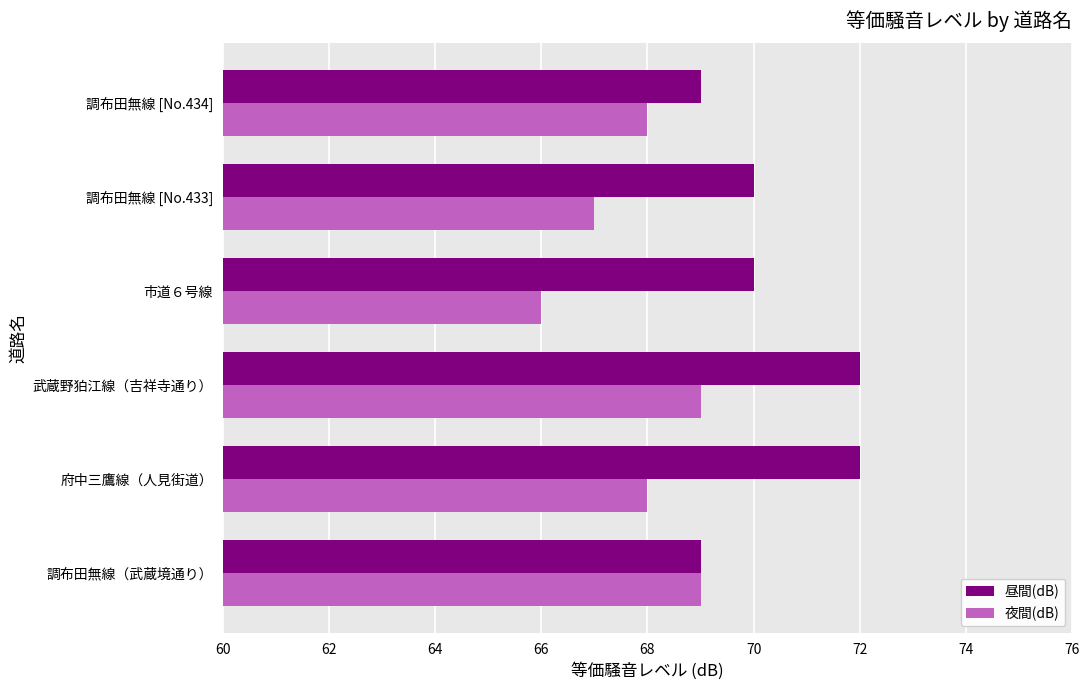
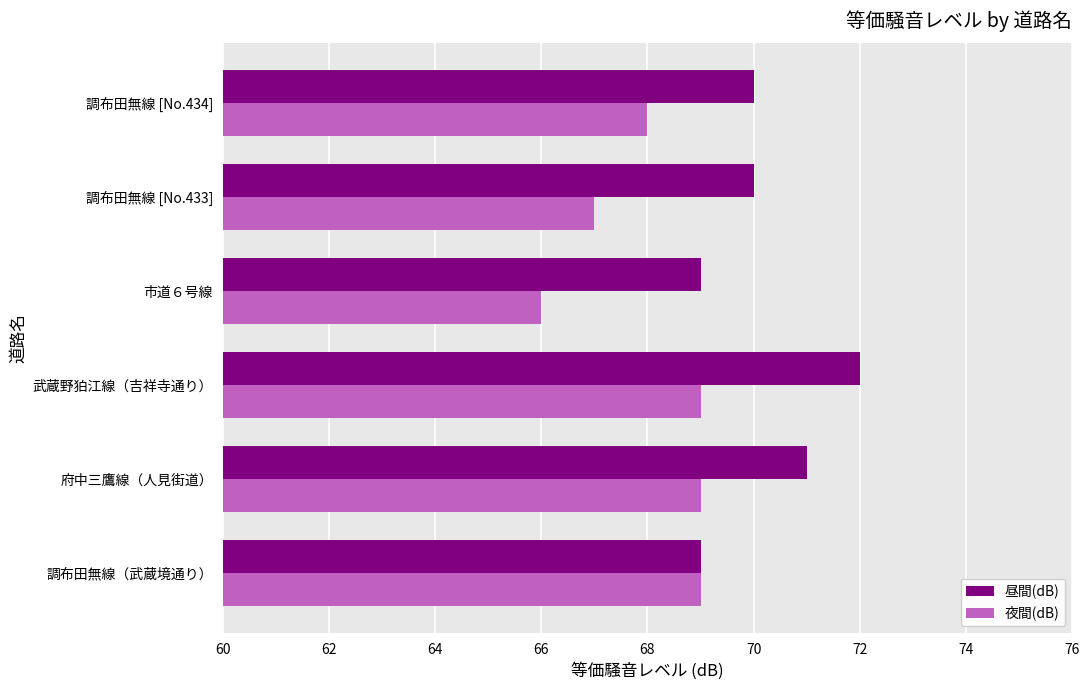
  {
    "昼間(dB)": {
-     "調布田無線 [No.434]": 69,
+     "調布田無線 [No.434]": 70,
      "調布田無線 [No.433]": 70,
-     "市道６号線": 70,
+     "市道６号線": 69,
      "武蔵野狛江線（吉祥寺通り）": 72,
-     "府中三鷹線（人見街道）": 72,
+     "府中三鷹線（人見街道）": 71,
      "調布田無線（武蔵境通り）": 69
    },
    "夜間(dB)": {
      "調布田無線 [No.434]": 68,
      "調布田無線 [No.433]": 67,
      "市道６号線": 66,
      "武蔵野狛江線（吉祥寺通り）": 69,
-     "府中三鷹線（人見街道）": 68,
+     "府中三鷹線（人見街道）": 69,
      "調布田無線（武蔵境通り）": 69
    }
  }
